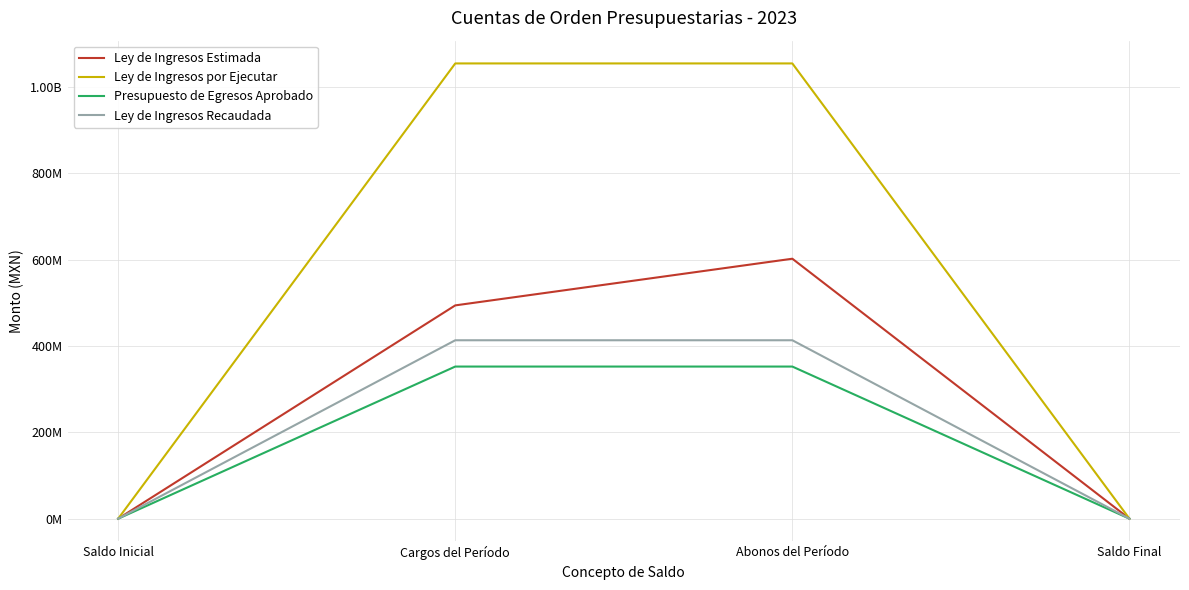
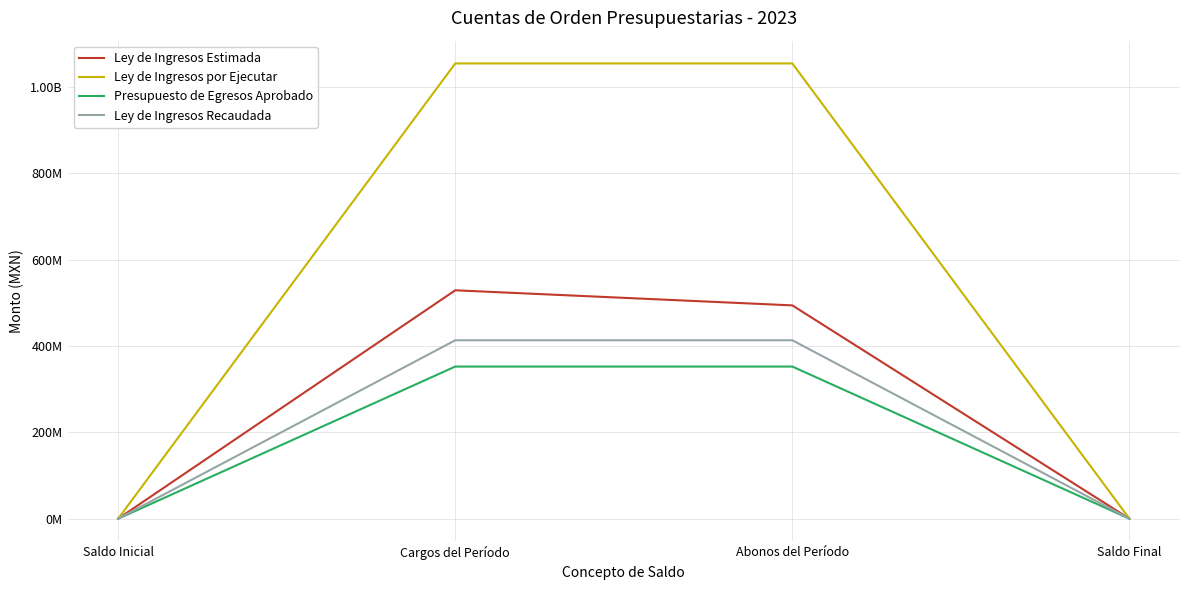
  {
    "Ley de Ingresos Estimada": {
-     "Cargos del Período": 490000000,
-     "Abonos del Período": 600000000
+     "Cargos del Período": 530000000,
+     "Abonos del Período": 490000000
    },
    "Ley de Ingresos por Ejecutar": {
      "Cargos del Período": 1050000000,
      "Abonos del Período": 1050000000
    },
    "Presupuesto de Egresos Aprobado": {
      "Cargos del Período": 350000000,
      "Abonos del Período": 350000000
    },
    "Ley de Ingresos Recaudada": {
      "Cargos del Período": 410000000,
      "Abonos del Período": 410000000
    }
  }
